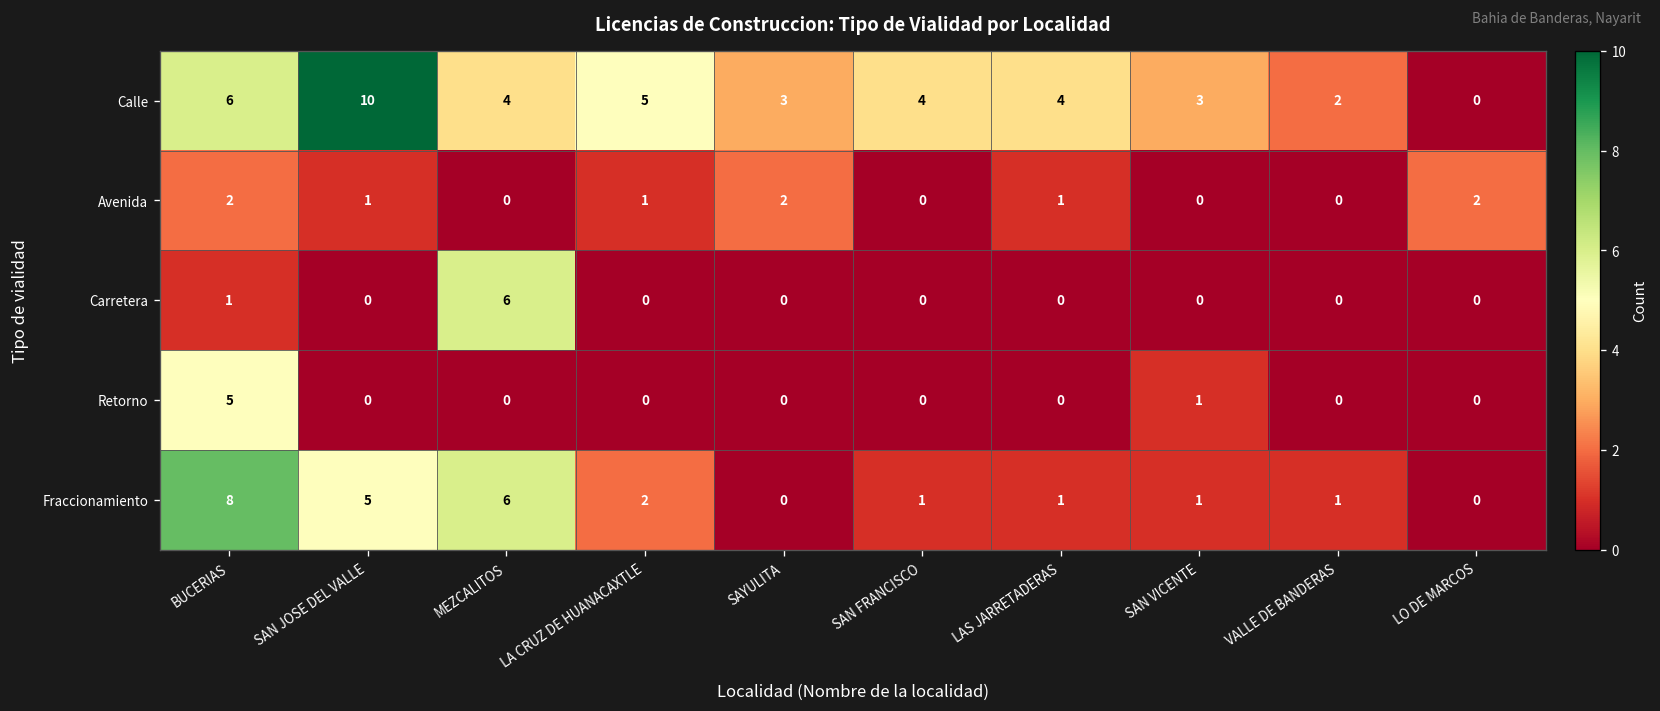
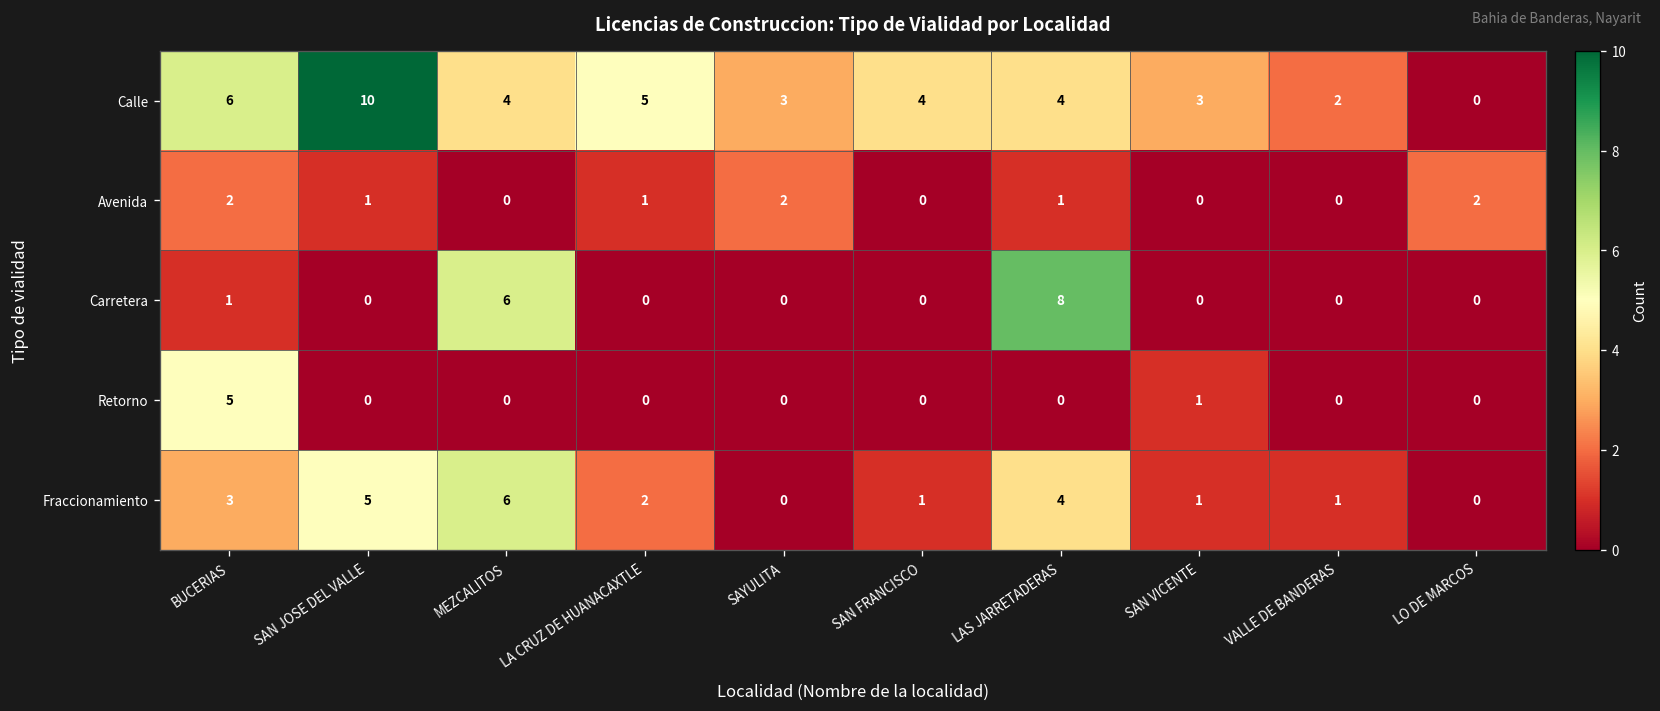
  {
    "Calle": {
      "BUCERIAS": 6,
      "SAN JOSE DEL VALLE": 10,
      "MEZCALITOS": 4,
      "LA CRUZ DE HUANACAXTLE": 5,
      "SAYULITA": 3,
      "SAN FRANCISCO": 4,
      "LAS JARRETADERAS": 4,
      "SAN VICENTE": 3,
      "VALLE DE BANDERAS": 2,
      "LO DE MARCOS": 0
    },
    "Avenida": {
      "BUCERIAS": 2,
      "SAN JOSE DEL VALLE": 1,
      "MEZCALITOS": 0,
      "LA CRUZ DE HUANACAXTLE": 1,
      "SAYULITA": 2,
      "SAN FRANCISCO": 0,
      "LAS JARRETADERAS": 1,
      "SAN VICENTE": 0,
      "VALLE DE BANDERAS": 0,
      "LO DE MARCOS": 2
    },
    "Carretera": {
      "BUCERIAS": 1,
      "SAN JOSE DEL VALLE": 0,
      "MEZCALITOS": 6,
      "LA CRUZ DE HUANACAXTLE": 0,
      "SAYULITA": 0,
      "SAN FRANCISCO": 0,
-     "LAS JARRETADERAS": 0,
+     "LAS JARRETADERAS": 8,
      "SAN VICENTE": 0,
      "VALLE DE BANDERAS": 0,
      "LO DE MARCOS": 0
    },
    "Retorno": {
      "BUCERIAS": 5,
      "SAN JOSE DEL VALLE": 0,
      "MEZCALITOS": 0,
      "LA CRUZ DE HUANACAXTLE": 0,
      "SAYULITA": 0,
      "SAN FRANCISCO": 0,
      "LAS JARRETADERAS": 0,
      "SAN VICENTE": 1,
      "VALLE DE BANDERAS": 0,
      "LO DE MARCOS": 0
    },
    "Fraccionamiento": {
-     "BUCERIAS": 8,
+     "BUCERIAS": 3,
      "SAN JOSE DEL VALLE": 5,
      "MEZCALITOS": 6,
      "LA CRUZ DE HUANACAXTLE": 2,
      "SAYULITA": 0,
      "SAN FRANCISCO": 1,
-     "LAS JARRETADERAS": 1,
+     "LAS JARRETADERAS": 4,
      "SAN VICENTE": 1,
      "VALLE DE BANDERAS": 1,
      "LO DE MARCOS": 0
    }
  }
